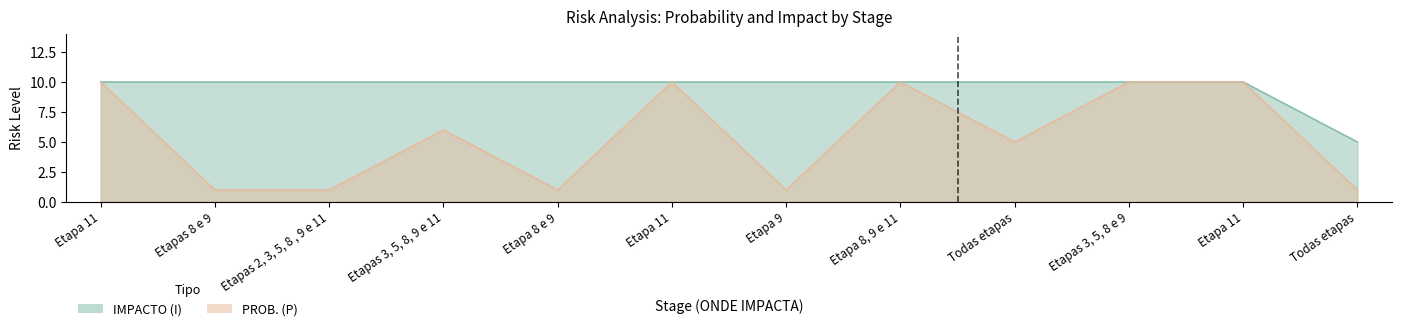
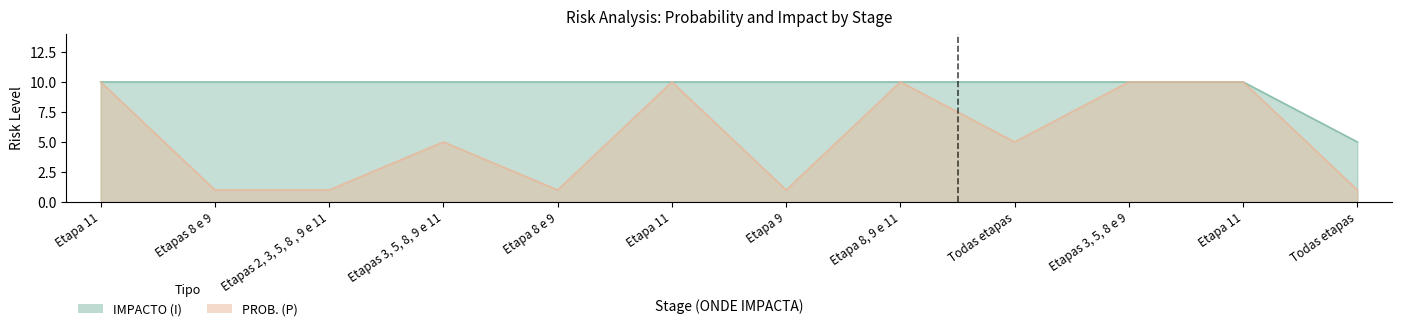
  {
    "IMPACTO (I)": {
      "Etapas 8 e 9": 10,
      "Etapas 2, 3, 5, 8 , 9 e 11": 10,
      "Etapas 3, 5, 8, 9 e 11": 10,
      "Etapa 8 e 9": 10,
      "Etapa 9": 10
    },
    "PROB. (P)": {
      "Etapas 8 e 9": 1,
      "Etapas 2, 3, 5, 8 , 9 e 11": 1,
-     "Etapas 3, 5, 8, 9 e 11": 6,
+     "Etapas 3, 5, 8, 9 e 11": 5,
      "Etapa 8 e 9": 1,
      "Etapa 9": 1
    }
  }
